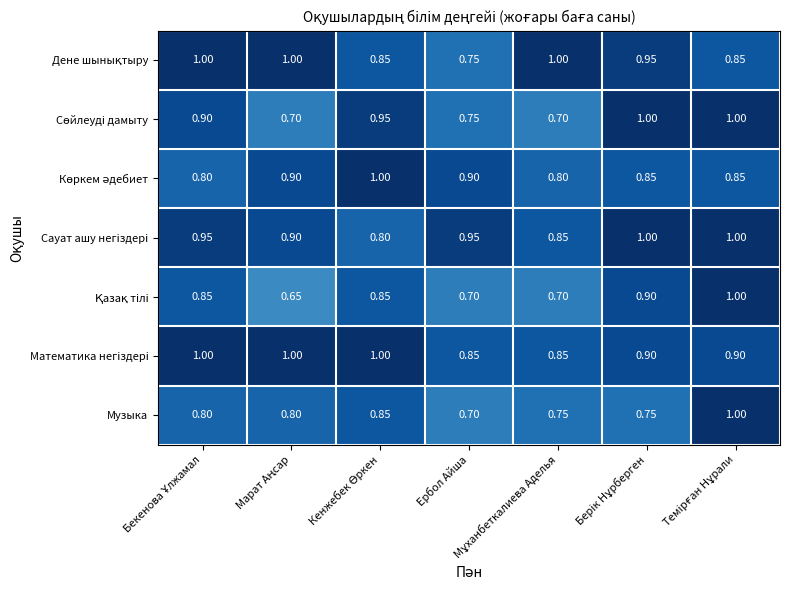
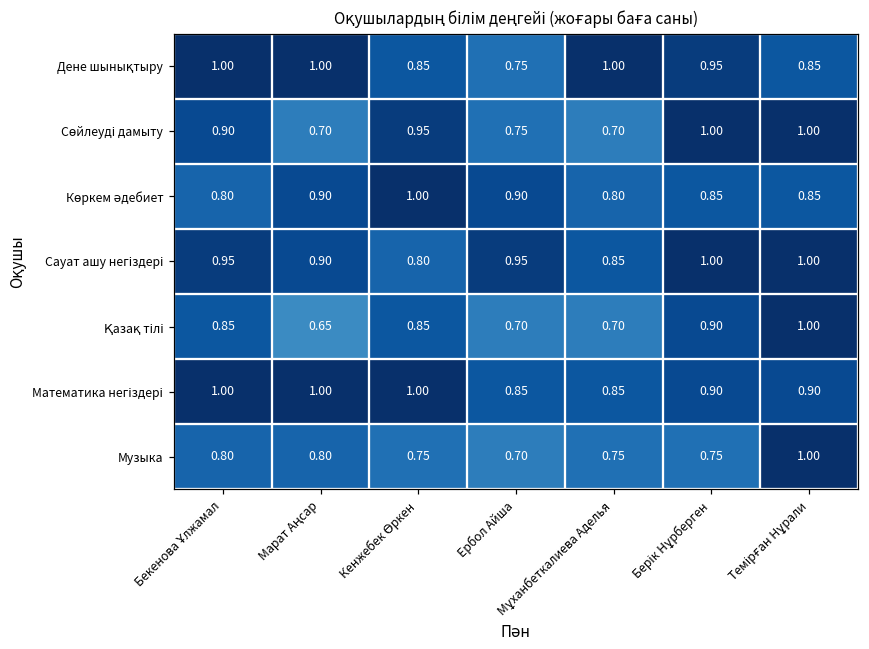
  {
    "Дене шынықтыру": {
      "Бекенова Ұлжамал": 1.00,
      "Марат Аңсар": 1.00,
      "Кенжебек Өркен": 0.85,
      "Ербол Айша": 0.75,
      "Мұханбеткалиева Аделья": 1.00,
      "Берік Нұрберген": 0.95,
      "Темірған Нұрали": 0.85
    },
    "Сөйлеуді дамыту": {
      "Бекенова Ұлжамал": 0.90,
      "Марат Аңсар": 0.70,
      "Кенжебек Өркен": 0.95,
      "Ербол Айша": 0.75,
      "Мұханбеткалиева Аделья": 0.70,
      "Берік Нұрберген": 1.00,
      "Темірған Нұрали": 1.00
    },
    "Көркем әдебиет": {
      "Бекенова Ұлжамал": 0.80,
      "Марат Аңсар": 0.90,
      "Кенжебек Өркен": 1.00,
      "Ербол Айша": 0.90,
      "Мұханбеткалиева Аделья": 0.80,
      "Берік Нұрберген": 0.85,
      "Темірған Нұрали": 0.85
    },
    "Сауат ашу негіздері": {
      "Бекенова Ұлжамал": 0.95,
      "Марат Аңсар": 0.90,
      "Кенжебек Өркен": 0.80,
      "Ербол Айша": 0.95,
      "Мұханбеткалиева Аделья": 0.85,
      "Берік Нұрберген": 1.00,
      "Темірған Нұрали": 1.00
    },
    "Қазақ тілі": {
      "Бекенова Ұлжамал": 0.85,
      "Марат Аңсар": 0.65,
      "Кенжебек Өркен": 0.85,
      "Ербол Айша": 0.70,
      "Мұханбеткалиева Аделья": 0.70,
      "Берік Нұрберген": 0.90,
      "Темірған Нұрали": 1.00
    },
    "Математика негіздері": {
      "Бекенова Ұлжамал": 1.00,
      "Марат Аңсар": 1.00,
      "Кенжебек Өркен": 1.00,
      "Ербол Айша": 0.85,
      "Мұханбеткалиева Аделья": 0.85,
      "Берік Нұрберген": 0.90,
      "Темірған Нұрали": 0.90
    },
    "Музыка": {
      "Бекенова Ұлжамал": 0.80,
      "Марат Аңсар": 0.80,
-     "Кенжебек Өркен": 0.85,
+     "Кенжебек Өркен": 0.75,
      "Ербол Айша": 0.70,
      "Мұханбеткалиева Аделья": 0.75,
      "Берік Нұрберген": 0.75,
      "Темірған Нұрали": 1.00
    }
  }
